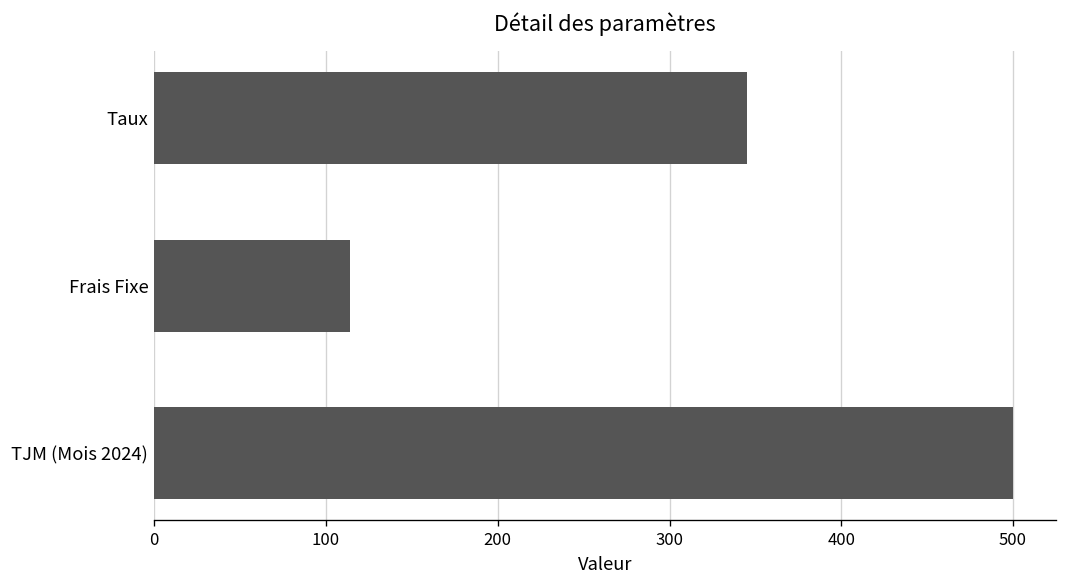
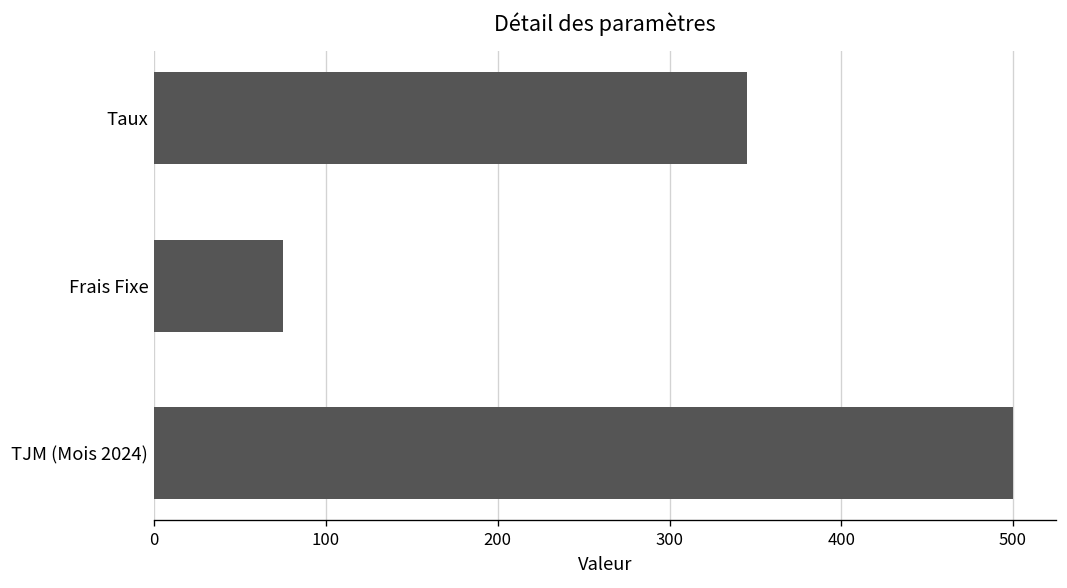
  {
    "Taux": 345,
-   "Frais Fixe": 114,
+   "Frais Fixe": 75,
    "TJM (Mois 2024)": 500
  }
